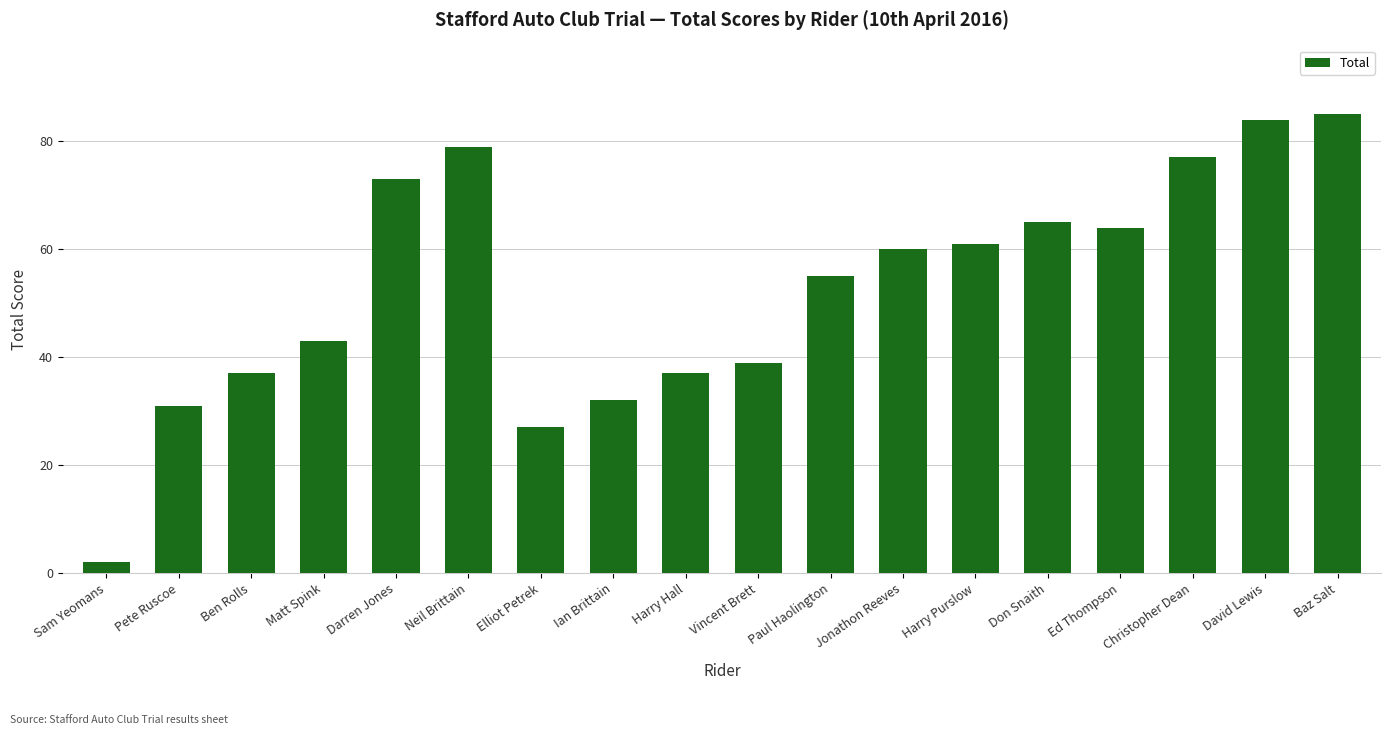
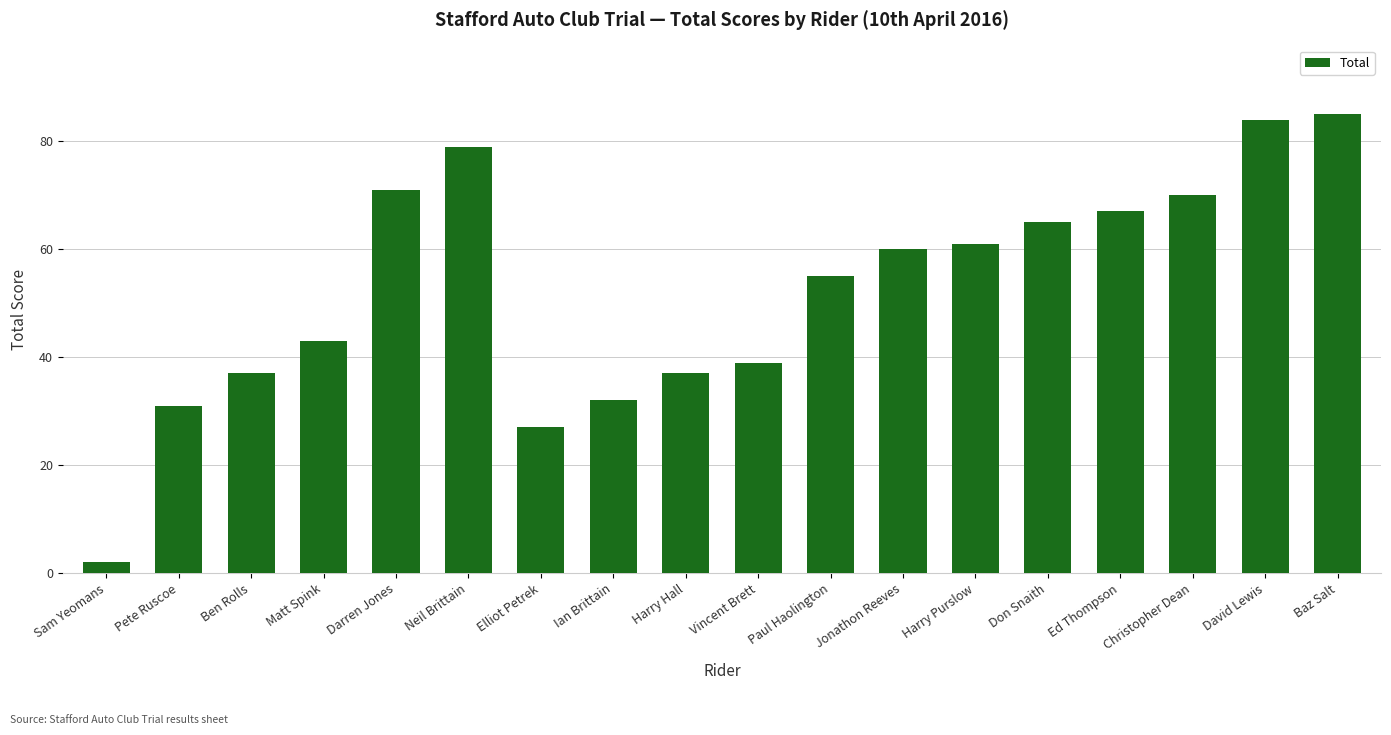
  {
    "Sam Yeomans": 2,
    "Pete Ruscoe": 31,
    "Ben Rolls": 37,
    "Matt Spink": 43,
-   "Darren Jones": 73,
+   "Darren Jones": 71,
    "Neil Brittain": 79,
    "Elliot Petrek": 27,
    "Ian Brittain": 32,
    "Harry Hall": 37,
    "Vincent Brett": 39,
    "Paul Haolington": 55,
    "Jonathon Reeves": 60,
    "Harry Purslow": 61,
    "Don Snaith": 65,
-   "Ed Thompson": 64,
-   "Christopher Dean": 77,
+   "Ed Thompson": 67,
+   "Christopher Dean": 70,
    "David Lewis": 84,
    "Baz Salt": 85
  }
